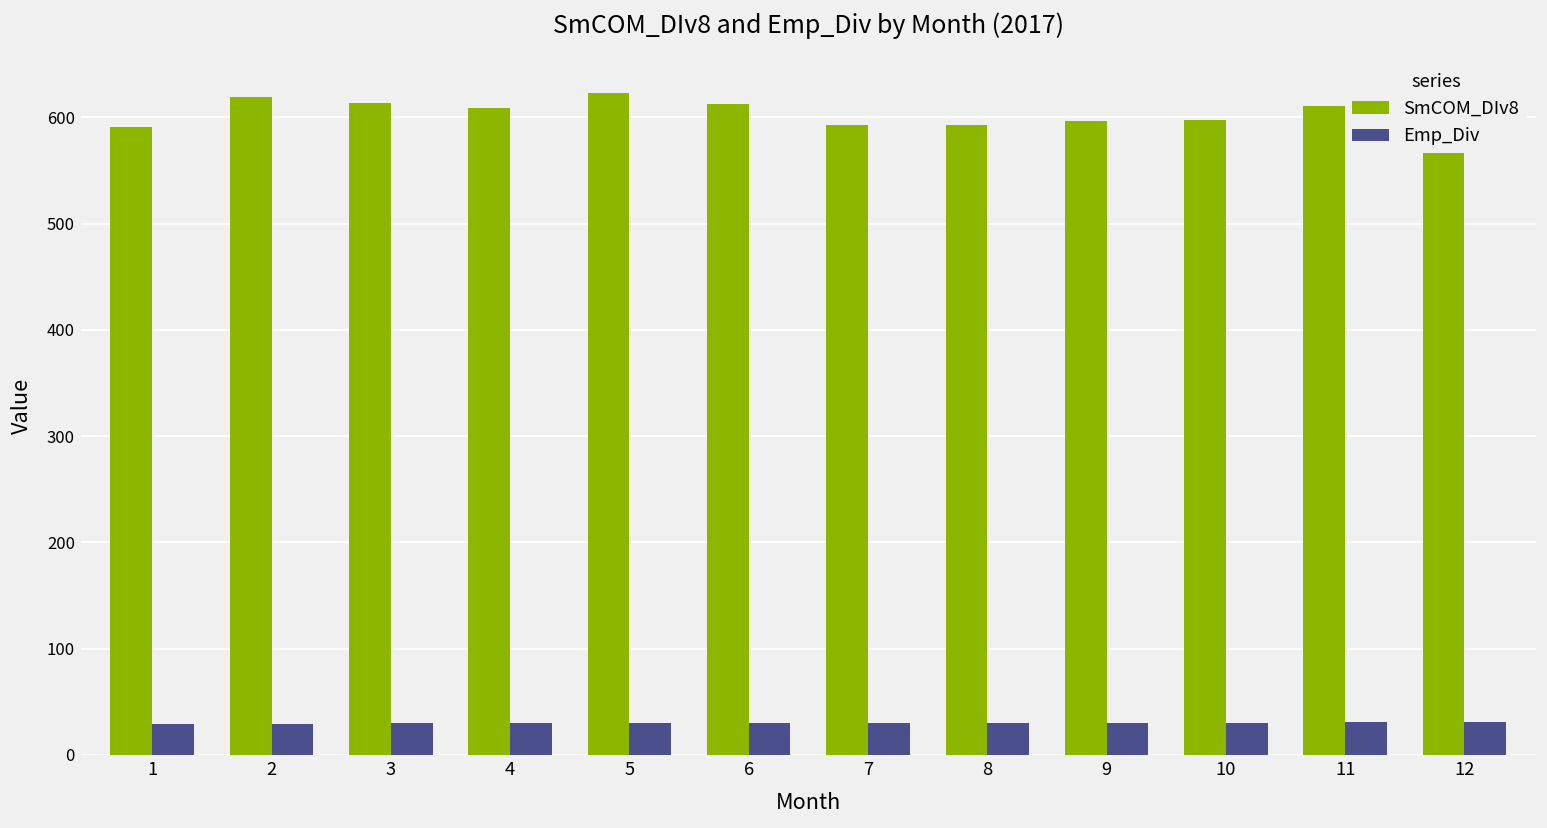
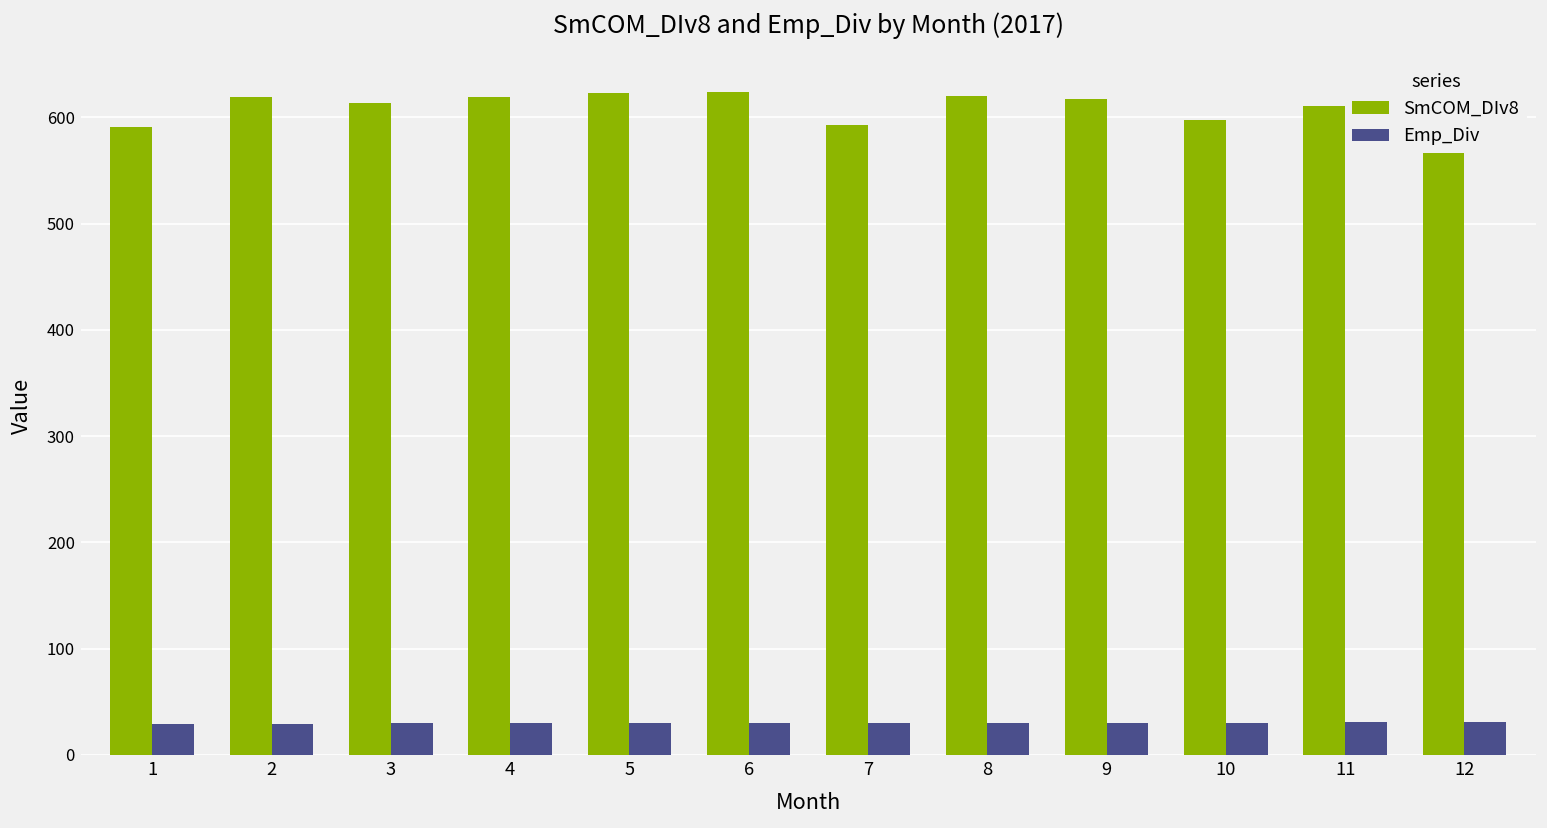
  {
    "SmCOM_DIv8": {
      "1": 590,
      "2": 620,
      "3": 610,
-     "4": 610,
+     "4": 620,
      "5": 620,
-     "6": 610,
+     "6": 620,
      "7": 590,
-     "8": 590,
-     "9": 600,
+     "8": 620,
+     "9": 620,
      "10": 600,
      "11": 610
    },
    "Emp_Div": {
      "1": 30,
      "2": 30,
      "3": 30,
      "4": 30,
      "5": 30,
      "6": 30,
      "7": 30,
      "8": 30,
      "9": 30,
      "10": 30,
      "11": 30,
      "12": 30
    }
  }
